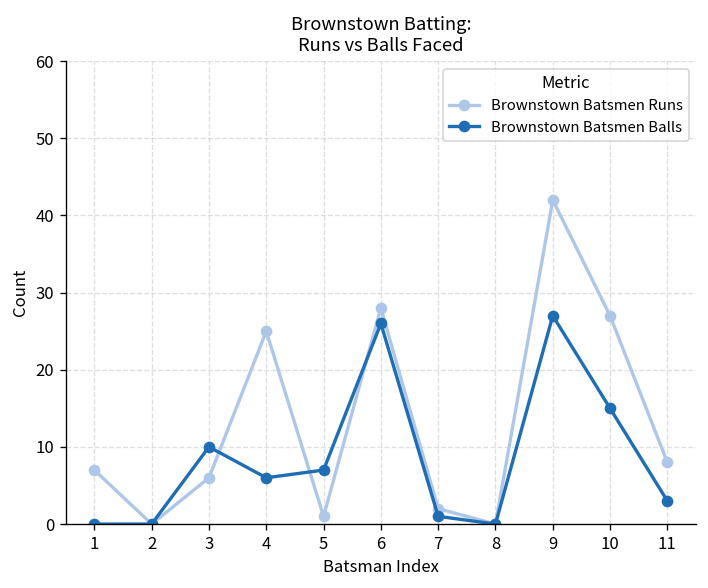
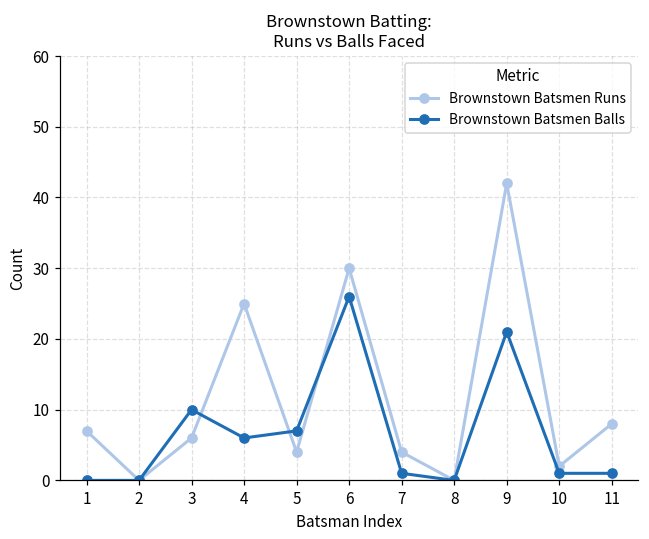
  {
    "Brownstown Batsmen Runs": {
      "1": 7,
      "3": 6,
      "4": 25,
-     "5": 1,
-     "6": 28,
-     "7": 2,
+     "5": 4,
+     "6": 30,
+     "7": 4,
      "9": 42,
-     "10": 27,
+     "10": 2,
      "11": 8
    },
    "Brownstown Batsmen Balls": {
      "1": 0,
      "3": 10,
      "4": 6,
      "5": 7,
      "6": 26,
      "7": 1,
-     "9": 27,
-     "10": 15,
-     "11": 3
+     "9": 21,
+     "10": 1,
+     "11": 1
    }
  }
